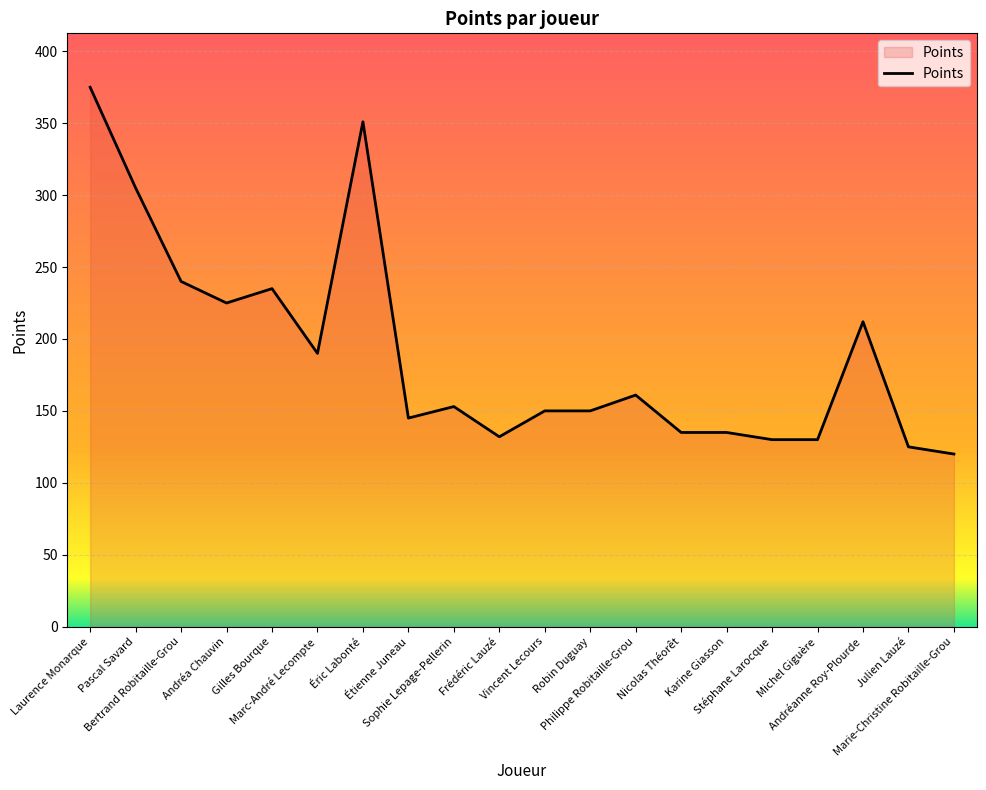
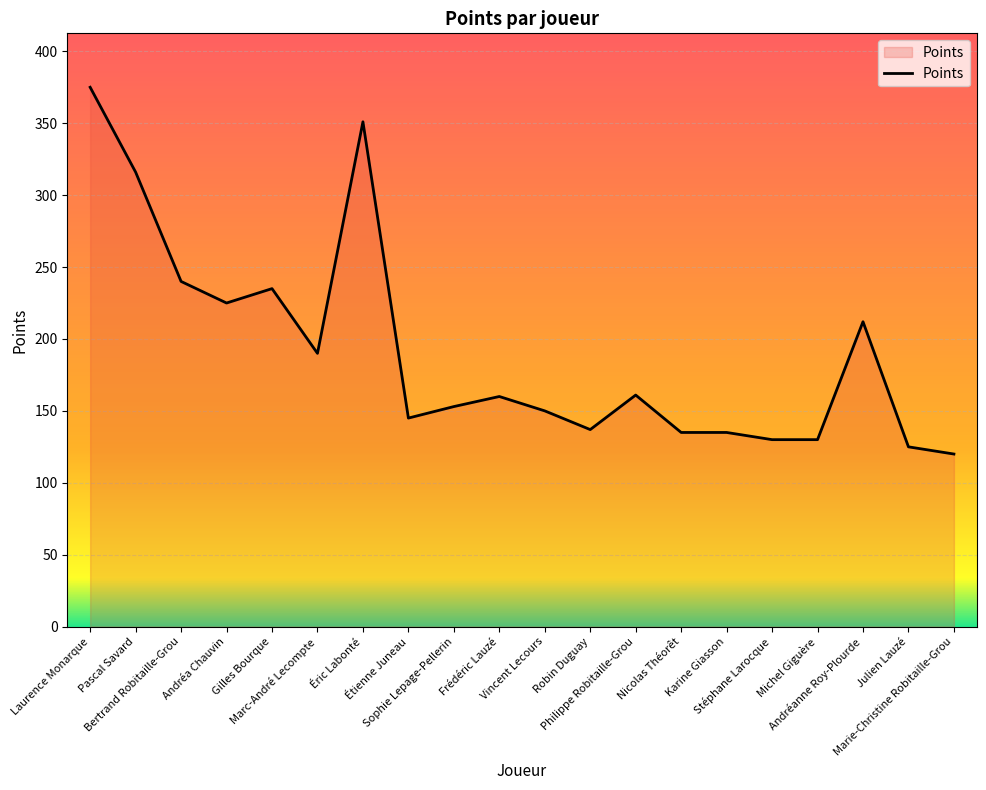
  {
    "Laurence Monarque": 375,
-   "Pascal Savard": 305,
+   "Pascal Savard": 316,
    "Bertrand Robitaille-Grou": 240,
    "Andréa Chauvin": 225,
    "Gilles Bourque": 235,
    "Marc-André Lecompte": 190,
    "Éric Labonté": 351,
    "Étienne Juneau": 145,
    "Sophie Lepage-Pellerin": 153,
-   "Frédéric Lauzé": 132,
+   "Frédéric Lauzé": 160,
    "Vincent Lecours": 150,
-   "Robin Duguay": 150,
+   "Robin Duguay": 137,
    "Philippe Robitaille-Grou": 161,
    "Nicolas Théorêt": 135,
    "Karine Giasson": 135,
    "Stéphane Larocque": 130,
    "Michel Giguère": 130,
    "Andréanne Roy-Plourde": 212,
    "Julien Lauzé": 125,
    "Marie-Christine Robitaille-Grou": 120
  }
